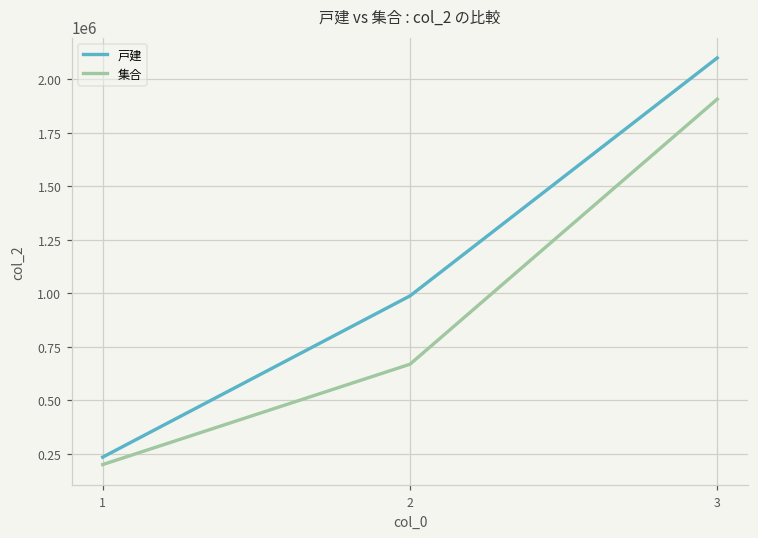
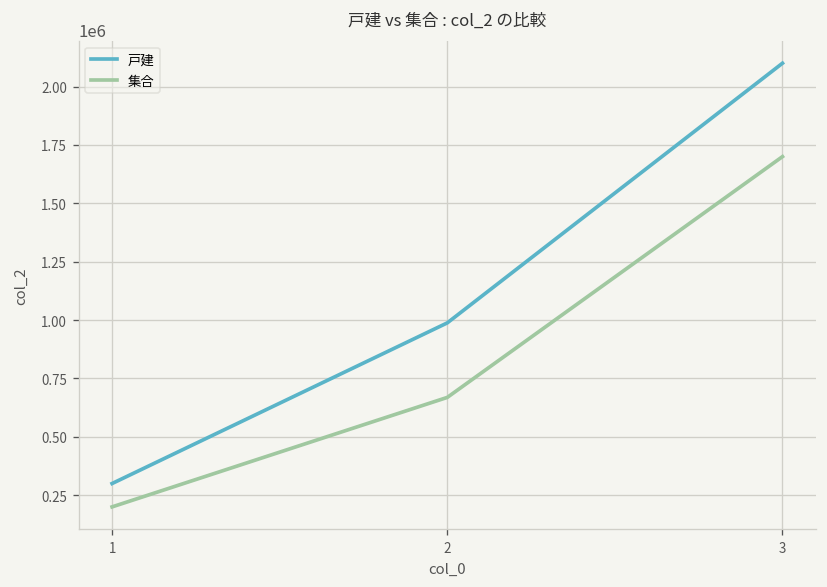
  {
    "戸建": {
-     "1": 230000,
+     "1": 300000,
      "2": 990000,
      "3": 2100000
    },
    "集合": {
      "1": 200000,
      "2": 670000,
-     "3": 1910000
+     "3": 1700000
    }
  }
